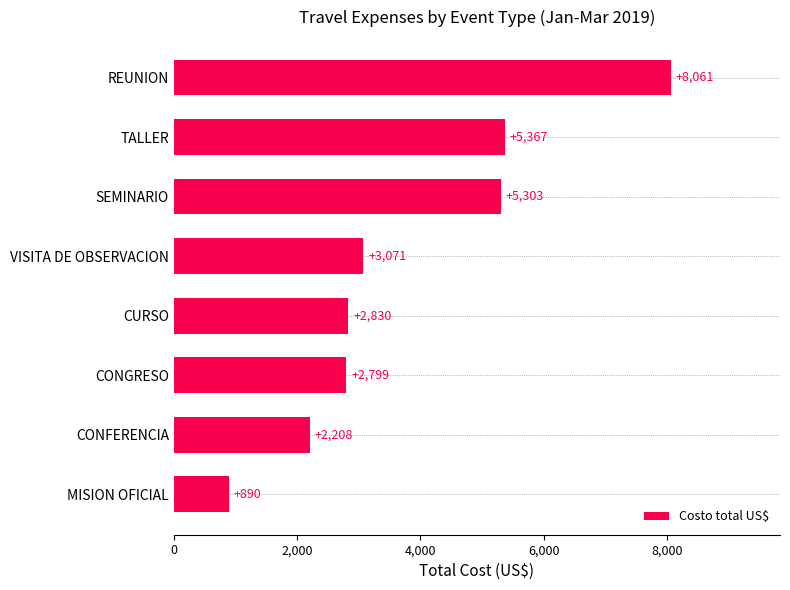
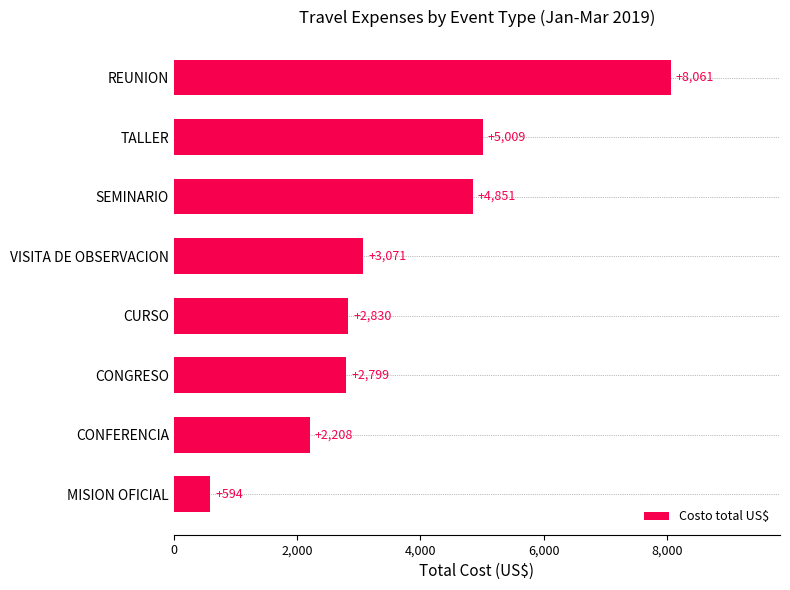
  {
    "REUNION": "+8,061",
-   "TALLER": "+5,367",
-   "SEMINARIO": "+5,303",
+   "TALLER": "+5,009",
+   "SEMINARIO": "+4,851",
    "VISITA DE OBSERVACION": "+3,071",
    "CURSO": "+2,830",
    "CONGRESO": "+2,799",
    "CONFERENCIA": "+2,208",
-   "MISION OFICIAL": "+890"
+   "MISION OFICIAL": "+594"
  }
